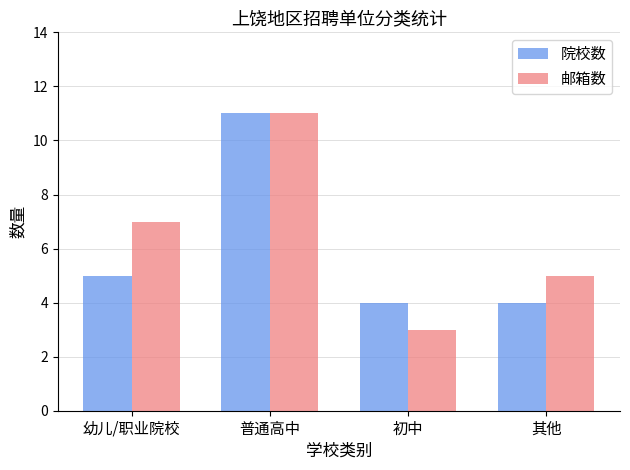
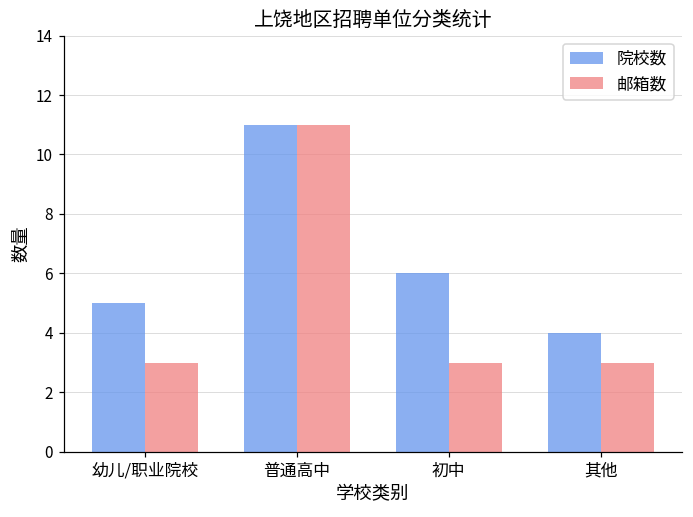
  {
    "院校数": {
      "幼儿/职业院校": 5,
      "普通高中": 11,
-     "初中": 4,
+     "初中": 6,
      "其他": 4
    },
    "邮箱数": {
-     "幼儿/职业院校": 7,
+     "幼儿/职业院校": 3,
      "普通高中": 11,
      "初中": 3,
-     "其他": 5
+     "其他": 3
    }
  }
